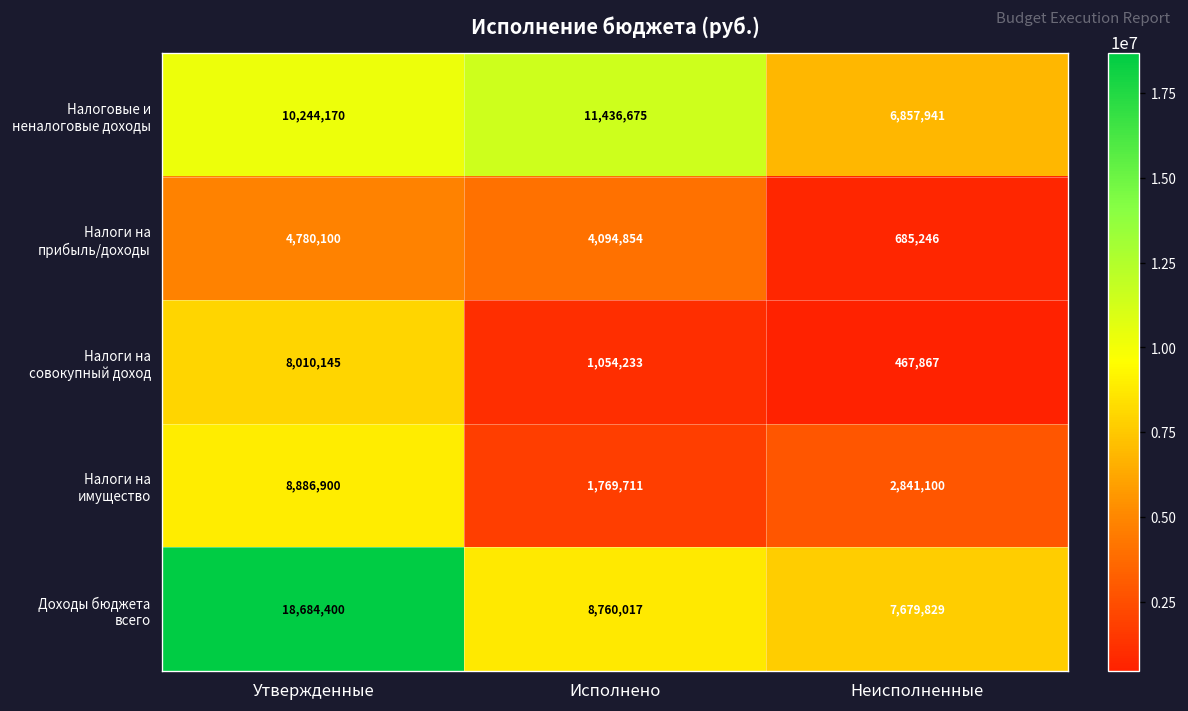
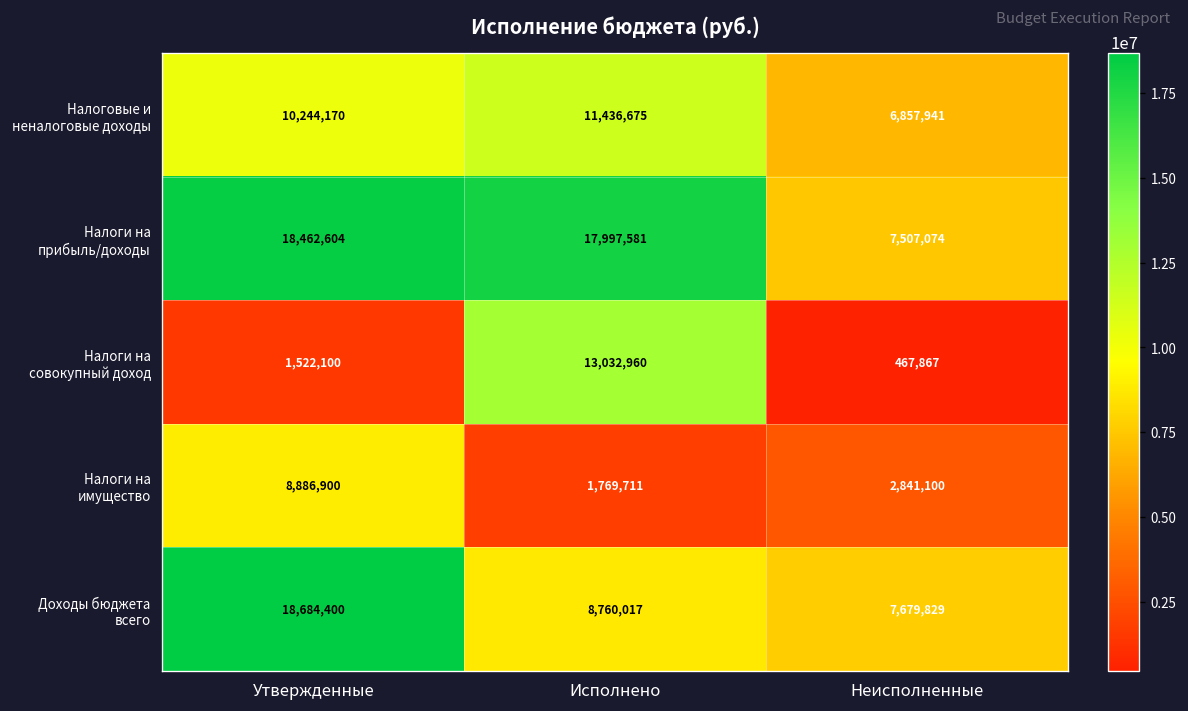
  {
    "Налоговые и неналоговые доходы": {
      "Утвержденные": "10,244,170",
      "Исполнено": "11,436,675",
      "Неисполненные": "6,857,941"
    },
    "Налоги на прибыль/доходы": {
-     "Утвержденные": "4,780,100",
-     "Исполнено": "4,094,854",
-     "Неисполненные": "685,246"
+     "Утвержденные": "18,462,604",
+     "Исполнено": "17,997,581",
+     "Неисполненные": "7,507,074"
    },
    "Налоги на совокупный доход": {
-     "Утвержденные": "8,010,145",
-     "Исполнено": "1,054,233",
+     "Утвержденные": "1,522,100",
+     "Исполнено": "13,032,960",
      "Неисполненные": "467,867"
    },
    "Налоги на имущество": {
      "Утвержденные": "8,886,900",
      "Исполнено": "1,769,711",
      "Неисполненные": "2,841,100"
    },
    "Доходы бюджета всего": {
      "Утвержденные": "18,684,400",
      "Исполнено": "8,760,017",
      "Неисполненные": "7,679,829"
    }
  }
